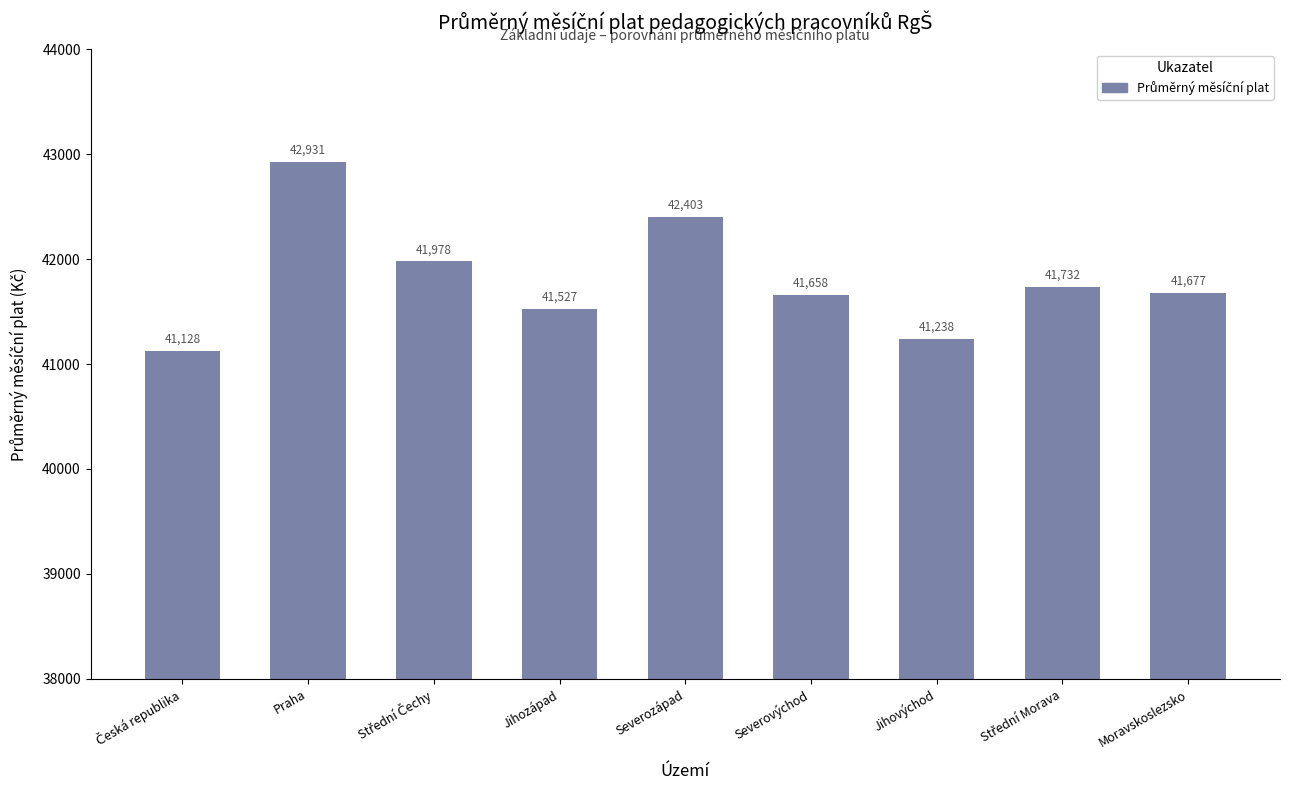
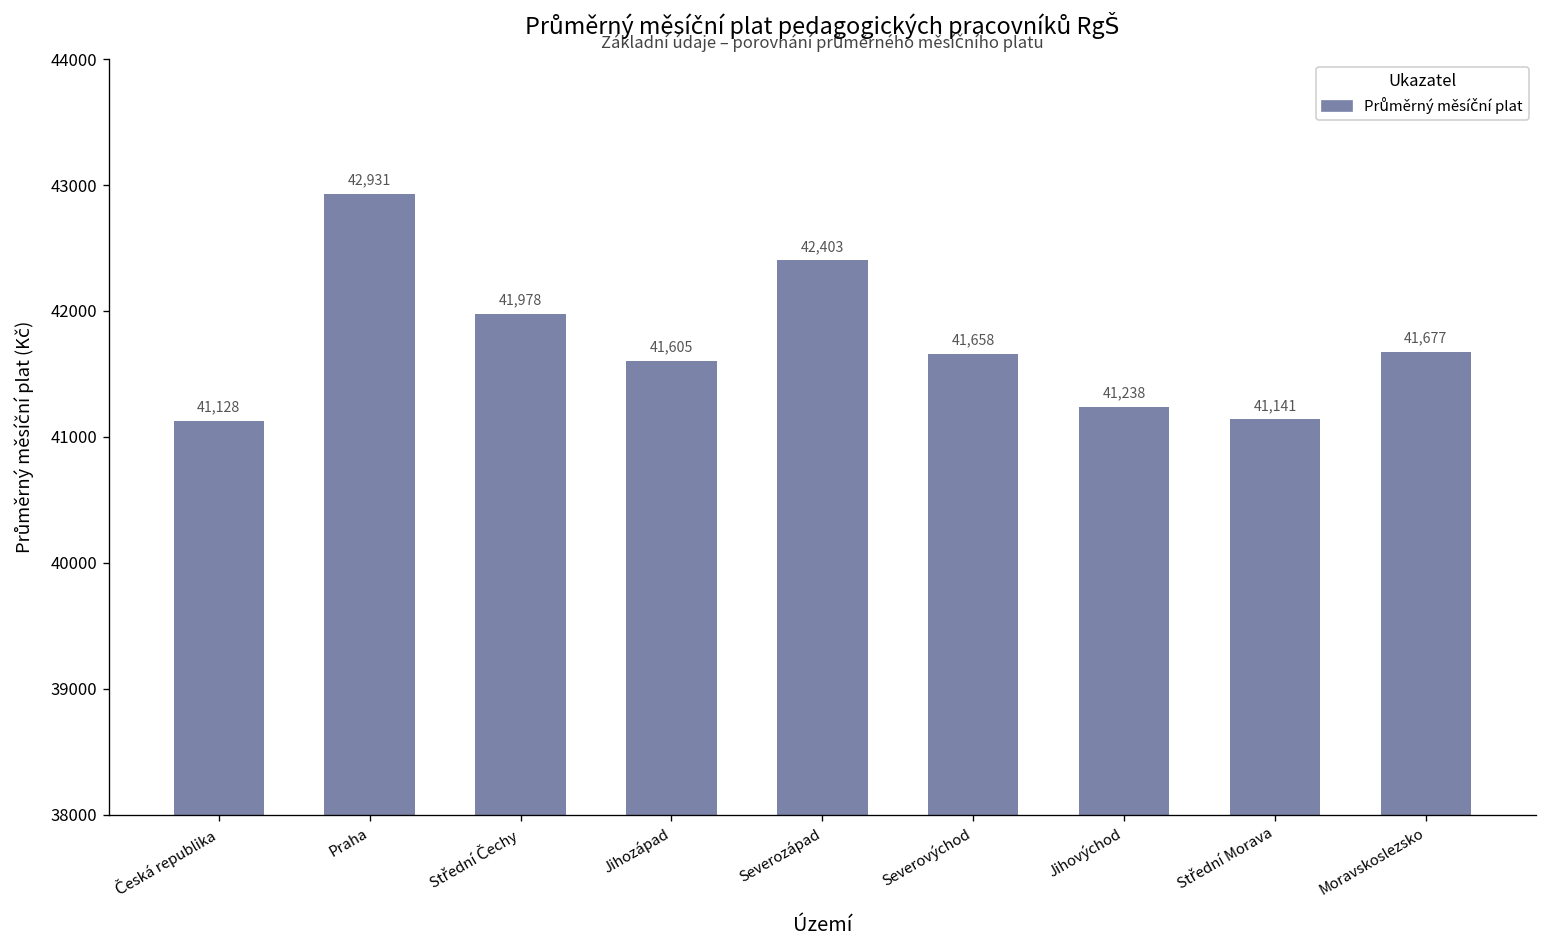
  {
    "Česká republika": "41,128",
    "Praha": "42,931",
    "Střední Čechy": "41,978",
-   "Jihozápad": "41,527",
+   "Jihozápad": "41,605",
    "Severozápad": "42,403",
    "Severovýchod": "41,658",
    "Jihovýchod": "41,238",
-   "Střední Morava": "41,732",
+   "Střední Morava": "41,141",
    "Moravskoslezsko": "41,677"
  }
